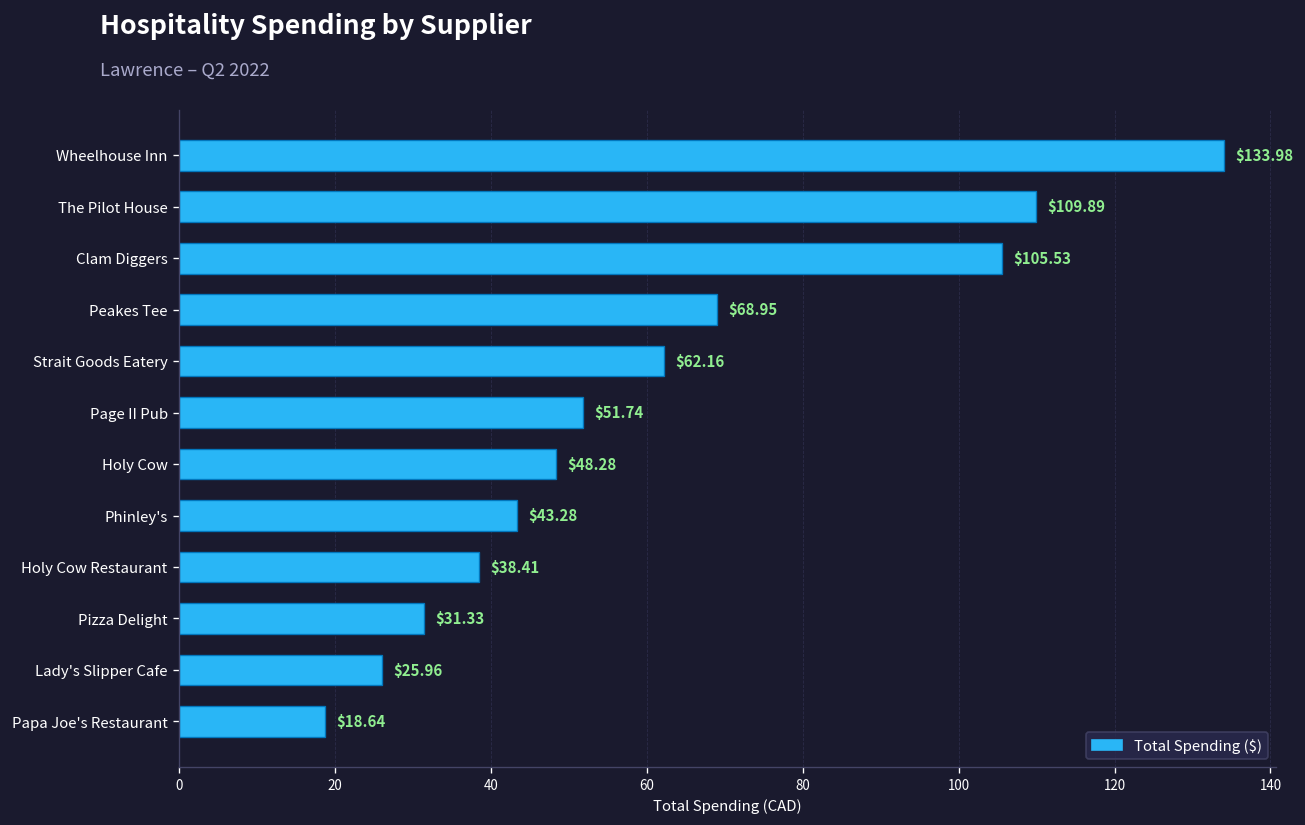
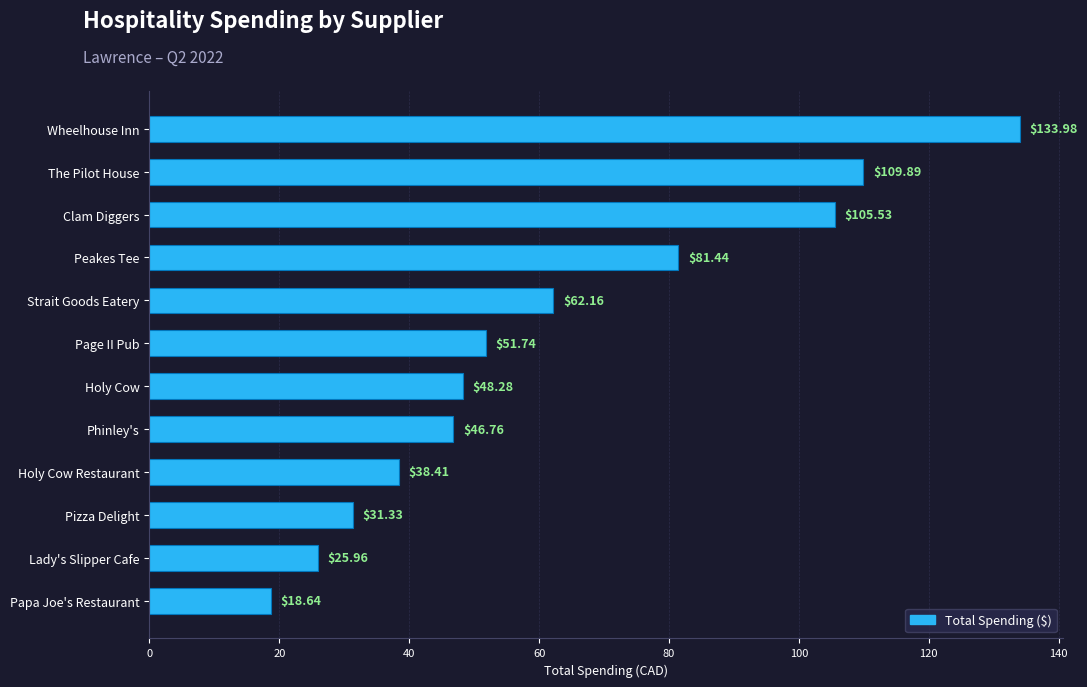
  {
    "Wheelhouse Inn": "$133.98",
    "The Pilot House": "$109.89",
    "Clam Diggers": "$105.53",
-   "Peakes Tee": "$68.95",
+   "Peakes Tee": "$81.44",
    "Strait Goods Eatery": "$62.16",
    "Page II Pub": "$51.74",
    "Holy Cow": "$48.28",
-   "Phinley's": "$43.28",
+   "Phinley's": "$46.76",
    "Holy Cow Restaurant": "$38.41",
    "Pizza Delight": "$31.33",
    "Lady's Slipper Cafe": "$25.96",
    "Papa Joe's Restaurant": "$18.64"
  }
